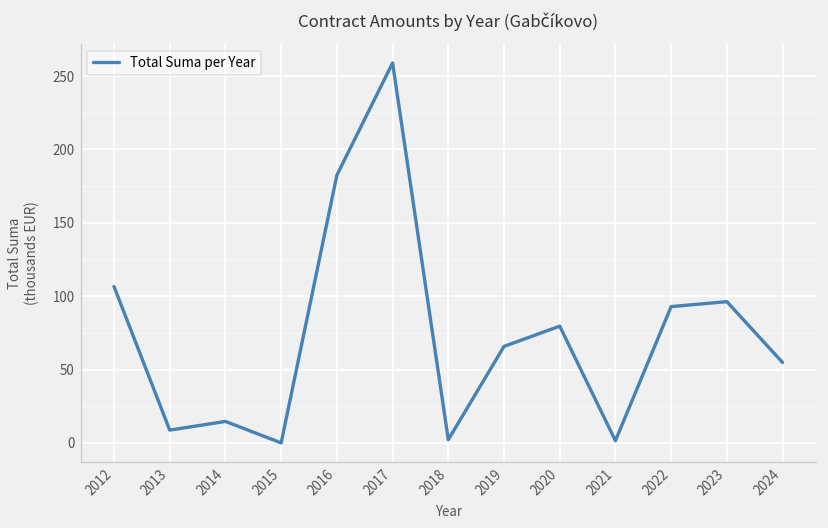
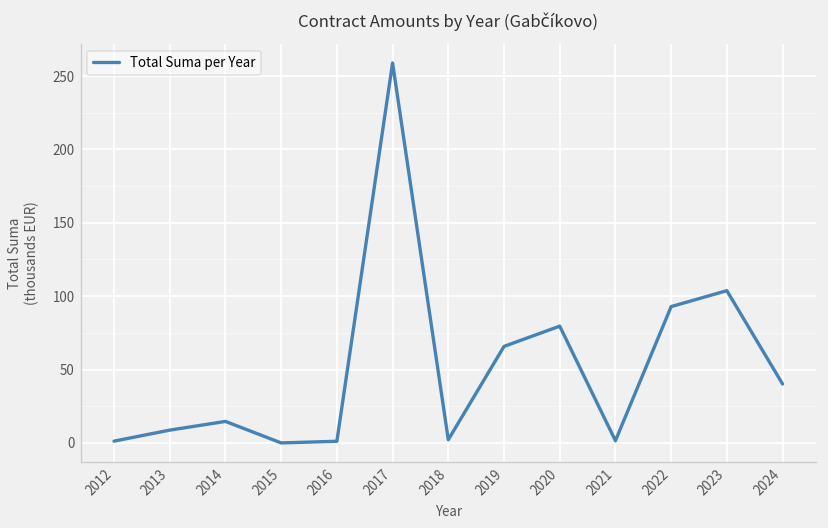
  {
-   "2012": 107,
+   "2012": 1,
    "2013": 9,
    "2014": 15,
    "2015": 0,
-   "2016": 182,
+   "2016": 1,
    "2017": 259,
    "2018": 2,
    "2019": 66,
    "2020": 80,
    "2021": 2,
    "2022": 93,
-   "2023": 96,
-   "2024": 55
+   "2023": 104,
+   "2024": 40
  }
